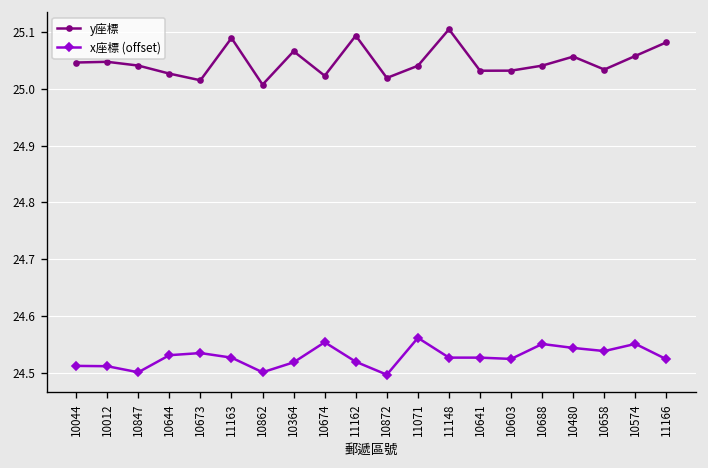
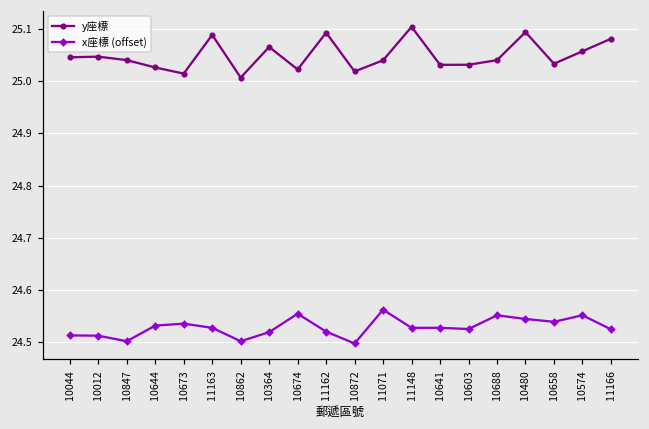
  {
    "y座標": {
      "10044": 25.05,
      "10012": 25.05,
      "10847": 25.04,
      "10644": 25.03,
      "10673": 25.01,
      "11163": 25.09,
      "10862": 25.01,
      "10364": 25.07,
      "10674": 25.02,
      "11162": 25.09,
      "10872": 25.02,
      "11071": 25.04,
      "11148": 25.10,
      "10641": 25.03,
      "10603": 25.03,
      "10688": 25.04,
-     "10480": 25.06,
+     "10480": 25.09,
      "10658": 25.03,
      "10574": 25.06,
      "11166": 25.08
    },
    "x座標 (offset)": {
      "10044": 24.51,
      "10012": 24.51,
      "10847": 24.50,
      "10644": 24.53,
      "10673": 24.53,
      "11163": 24.53,
      "10862": 24.50,
      "10364": 24.52,
      "10674": 24.55,
      "11162": 24.52,
      "10872": 24.50,
      "11071": 24.56,
      "11148": 24.53,
      "10641": 24.53,
      "10603": 24.52,
      "10688": 24.55,
      "10480": 24.54,
      "10658": 24.54,
      "10574": 24.55,
      "11166": 24.52
    }
  }
